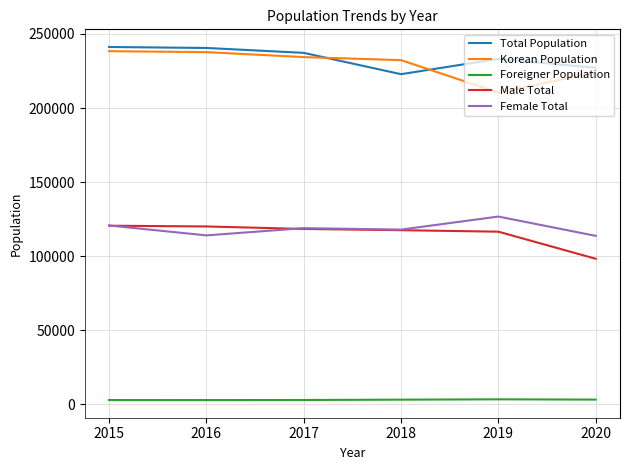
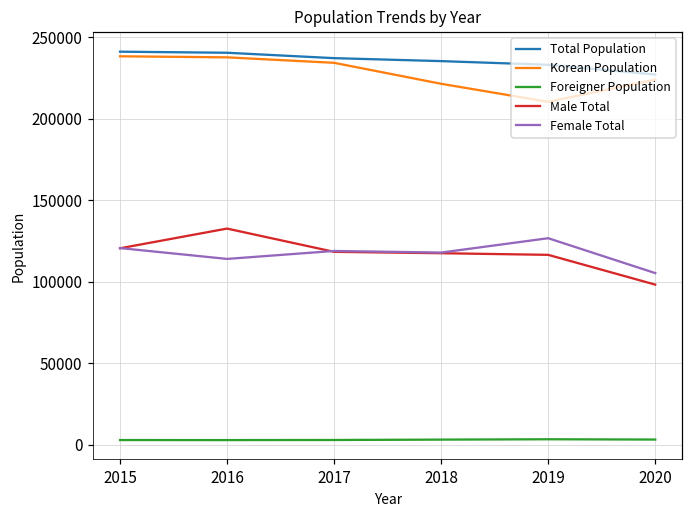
  {
    "Total Population": {
      "2015": 241000,
      "2016": 241000,
      "2017": 237000,
-     "2018": 223000
+     "2018": 235000
    },
    "Korean Population": {
      "2015": 238000,
      "2016": 238000,
      "2017": 234000,
-     "2018": 232000
+     "2018": 222000
    },
    "Foreigner Population": {
      "2015": 3000,
      "2016": 3000,
      "2017": 3000,
      "2018": 3000,
      "2019": 3000,
      "2020": 3000
    },
    "Male Total": {
-     "2016": 120000,
+     "2016": 133000,
      "2019": 117000,
      "2020": 98000
    },
    "Female Total": {
      "2016": 114000,
      "2019": 127000,
-     "2020": 114000
+     "2020": 105000
    }
  }
